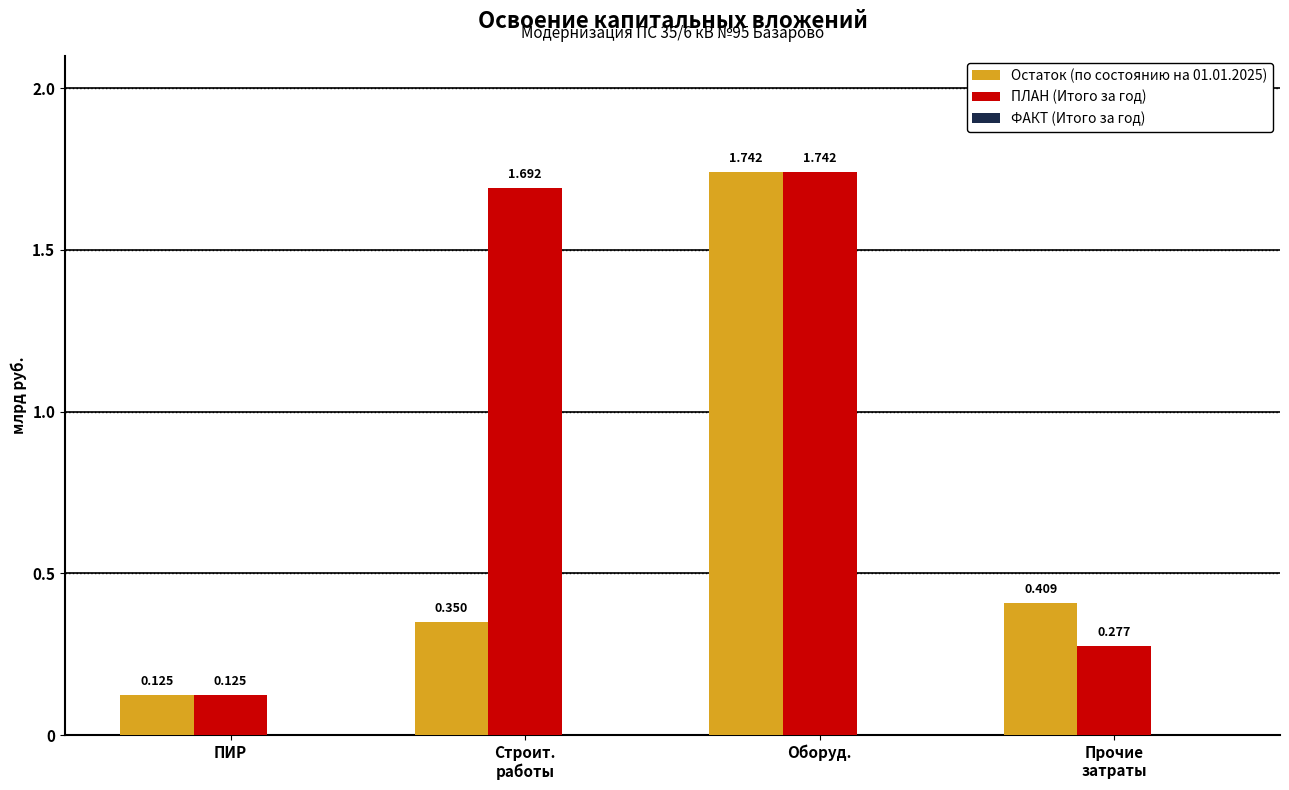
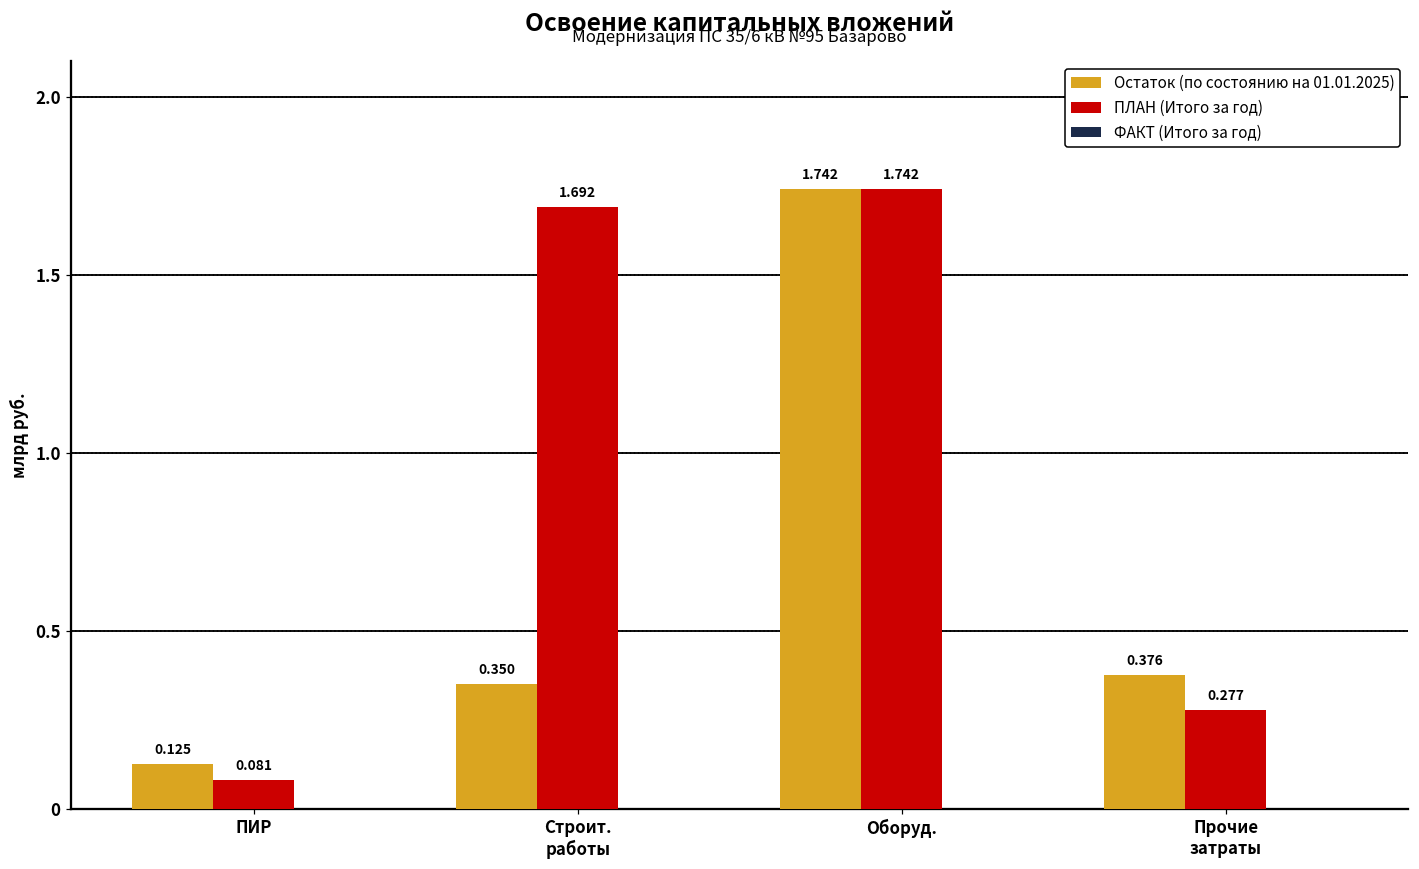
  {
    "Остаток (по состоянию на 01.01.2025)": {
      "ПИР": 0.125,
      "Строит. работы": 0.350,
      "Оборуд.": 1.742,
-     "Прочие затраты": 0.409
+     "Прочие затраты": 0.376
    },
    "ПЛАН (Итого за год)": {
-     "ПИР": 0.125,
+     "ПИР": 0.081,
      "Строит. работы": 1.692,
      "Оборуд.": 1.742,
      "Прочие затраты": 0.277
    },
    "ФАКТ (Итого за год)": {
      "ПИР": 0.00,
      "Строит. работы": 0.00,
      "Оборуд.": 0.00,
      "Прочие затраты": 0.00
    }
  }
